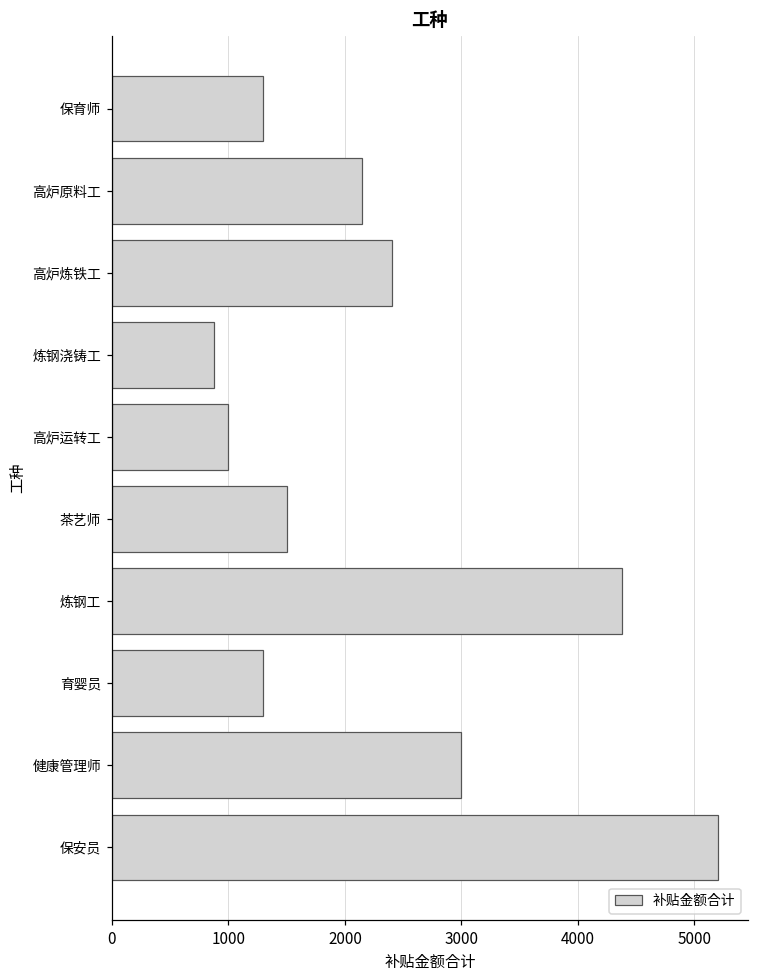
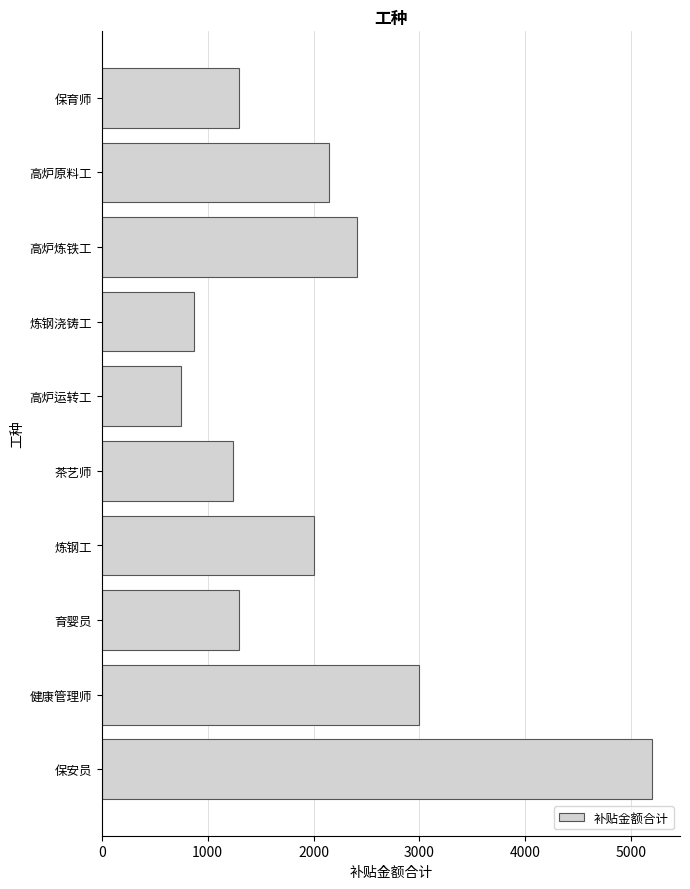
  {
    "保育师": 1300,
    "高炉原料工": 2140,
    "高炉炼铁工": 2410,
    "炼钢浇铸工": 870,
-   "高炉运转工": 1000,
-   "茶艺师": 1500,
-   "炼钢工": 4380,
+   "高炉运转工": 740,
+   "茶艺师": 1240,
+   "炼钢工": 2000,
    "育婴员": 1300,
    "健康管理师": 3000,
    "保安员": 5200
  }
